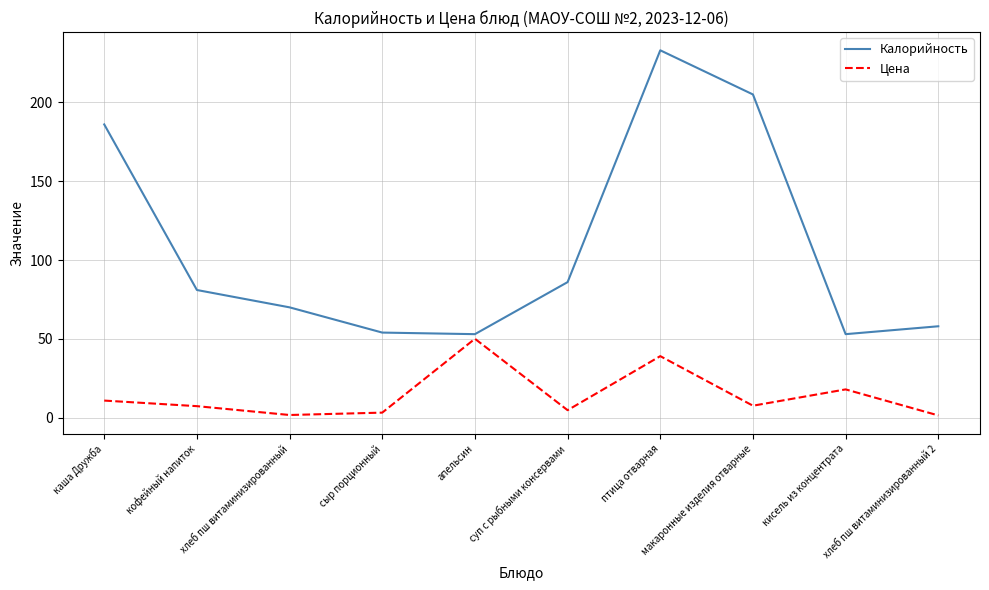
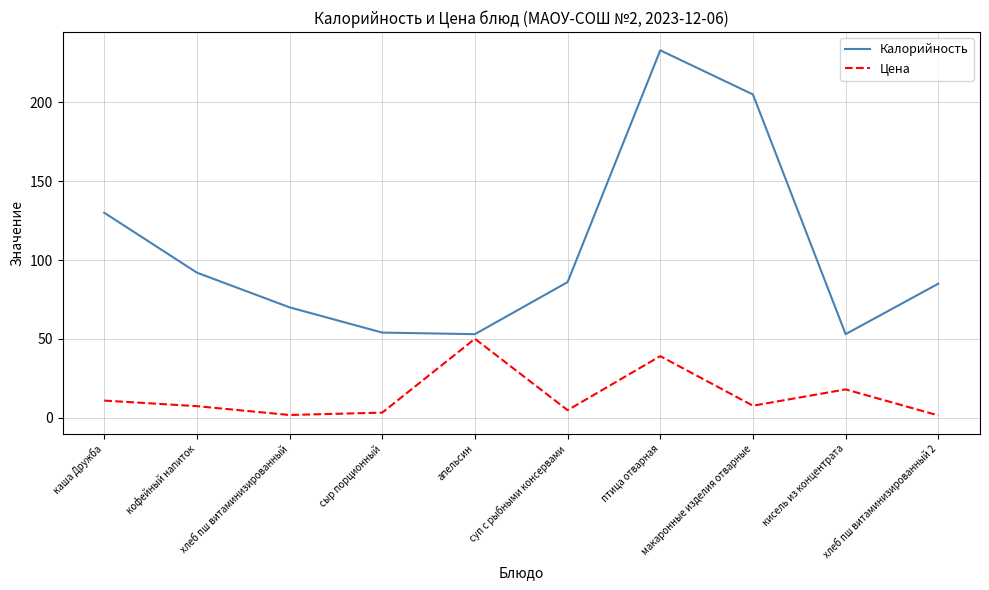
  {
    "Калорийность": {
-     "каша Дружба": 186,
-     "кофейный напиток": 81,
+     "каша Дружба": 130,
+     "кофейный напиток": 92,
      "хлеб пш витаминизированный": 70,
      "сыр порционный": 54,
      "апельсин": 53,
      "суп с рыбными консервами": 86,
      "птица отварная": 233,
      "макаронные изделия отварные": 205,
      "кисель из концентрата": 53,
-     "хлеб пш витаминизированный 2": 58
+     "хлеб пш витаминизированный 2": 85
    },
    "Цена": {
      "каша Дружба": 11,
      "кофейный напиток": 7,
      "хлеб пш витаминизированный": 2,
      "сыр порционный": 3,
      "апельсин": 50,
      "суп с рыбными консервами": 5,
      "птица отварная": 39,
      "макаронные изделия отварные": 8,
      "кисель из концентрата": 18,
      "хлеб пш витаминизированный 2": 1
    }
  }
